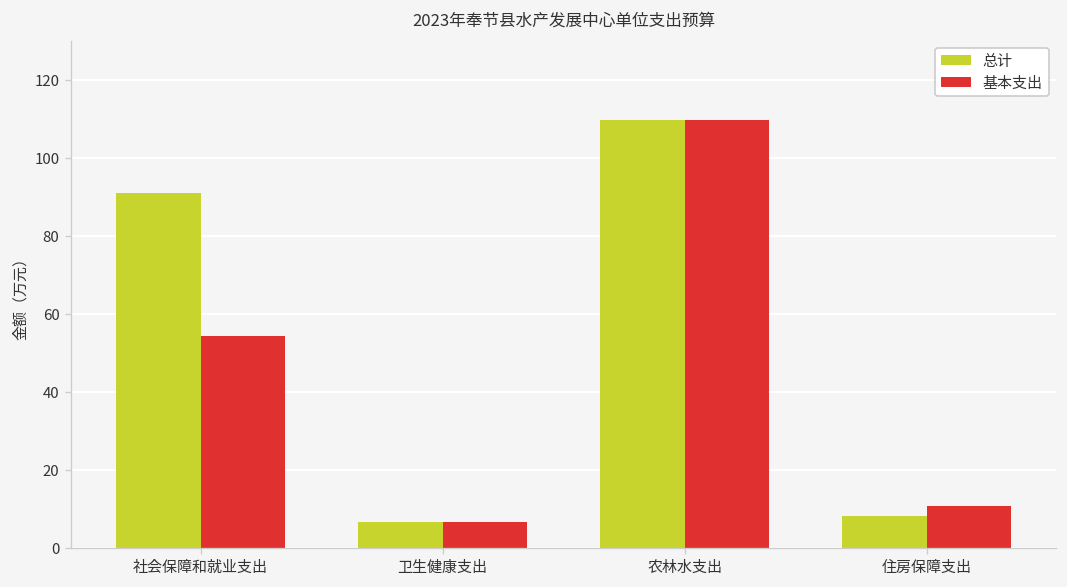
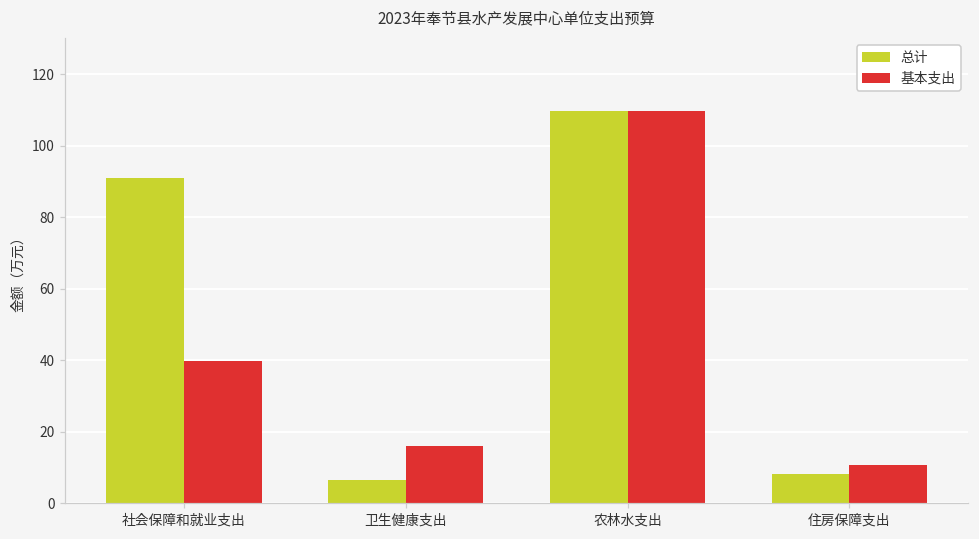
  {
    "总计": {
      "社会保障和就业支出": 91,
      "卫生健康支出": 7,
      "农林水支出": 110,
      "住房保障支出": 8
    },
    "基本支出": {
-     "社会保障和就业支出": 54,
-     "卫生健康支出": 7,
+     "社会保障和就业支出": 40,
+     "卫生健康支出": 16,
      "农林水支出": 110,
      "住房保障支出": 11
    }
  }
